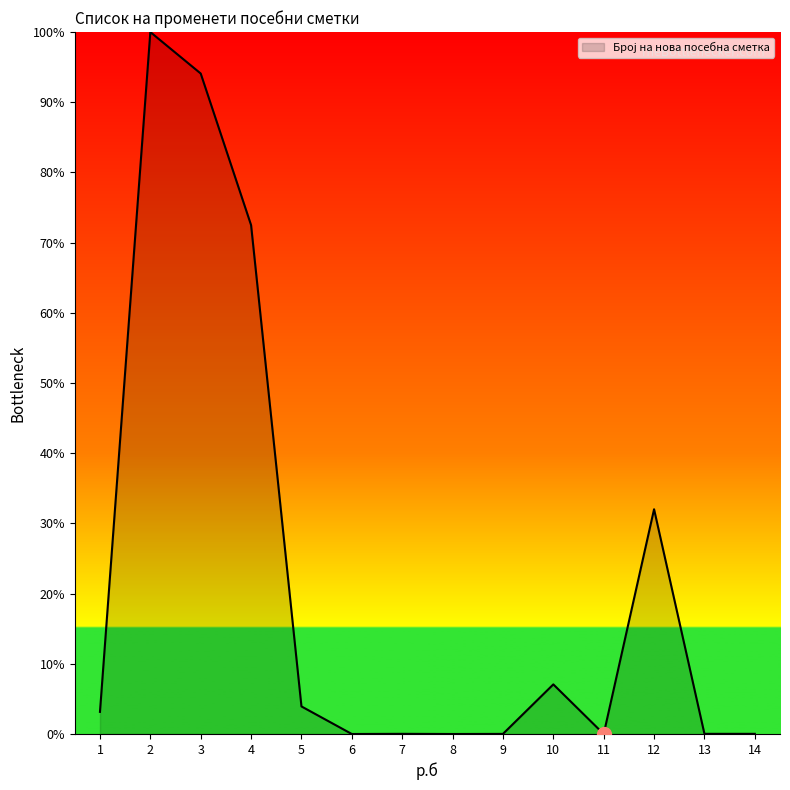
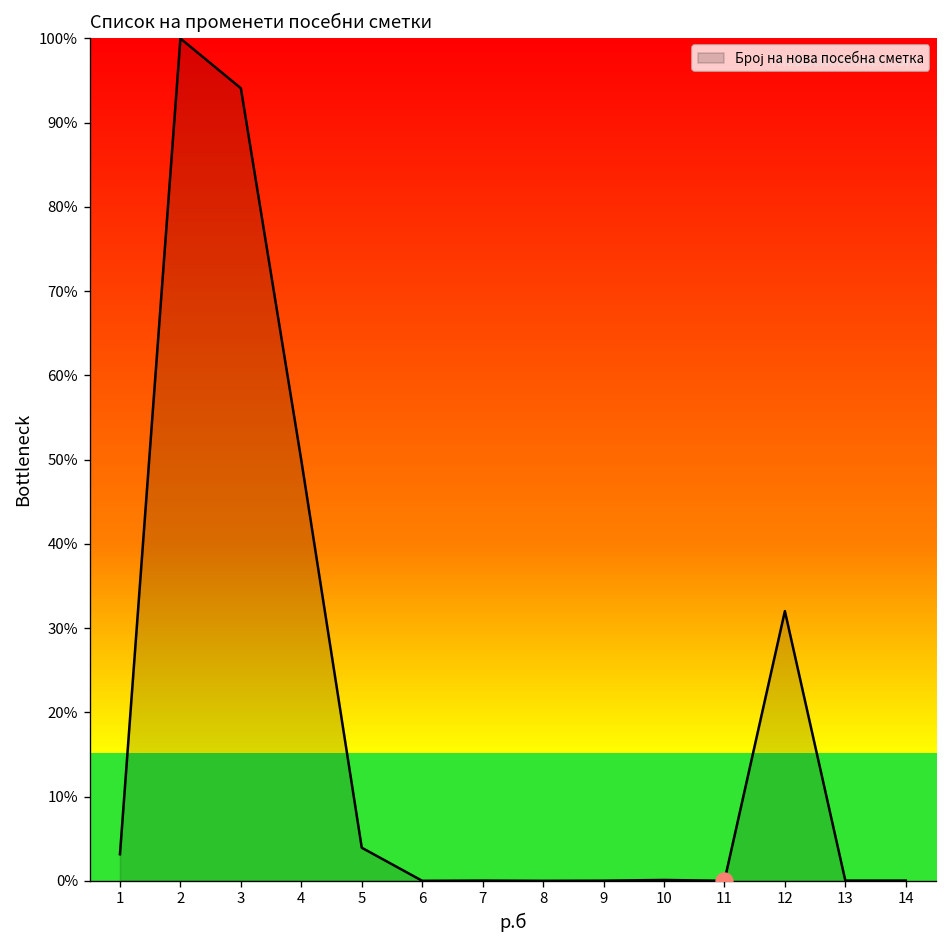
  {
    "Број на нова посебна сметка": {
      "1": "3%",
      "2": "100%",
      "3": "94%",
-     "4": "72%",
+     "4": "50%",
      "5": "4%",
      "6": "0%",
      "7": "0%",
      "8": "0%",
      "9": "0%",
-     "10": "7%",
+     "10": "0%",
      "12": "32%",
      "13": "0%",
      "14": "0%"
    }
  }
